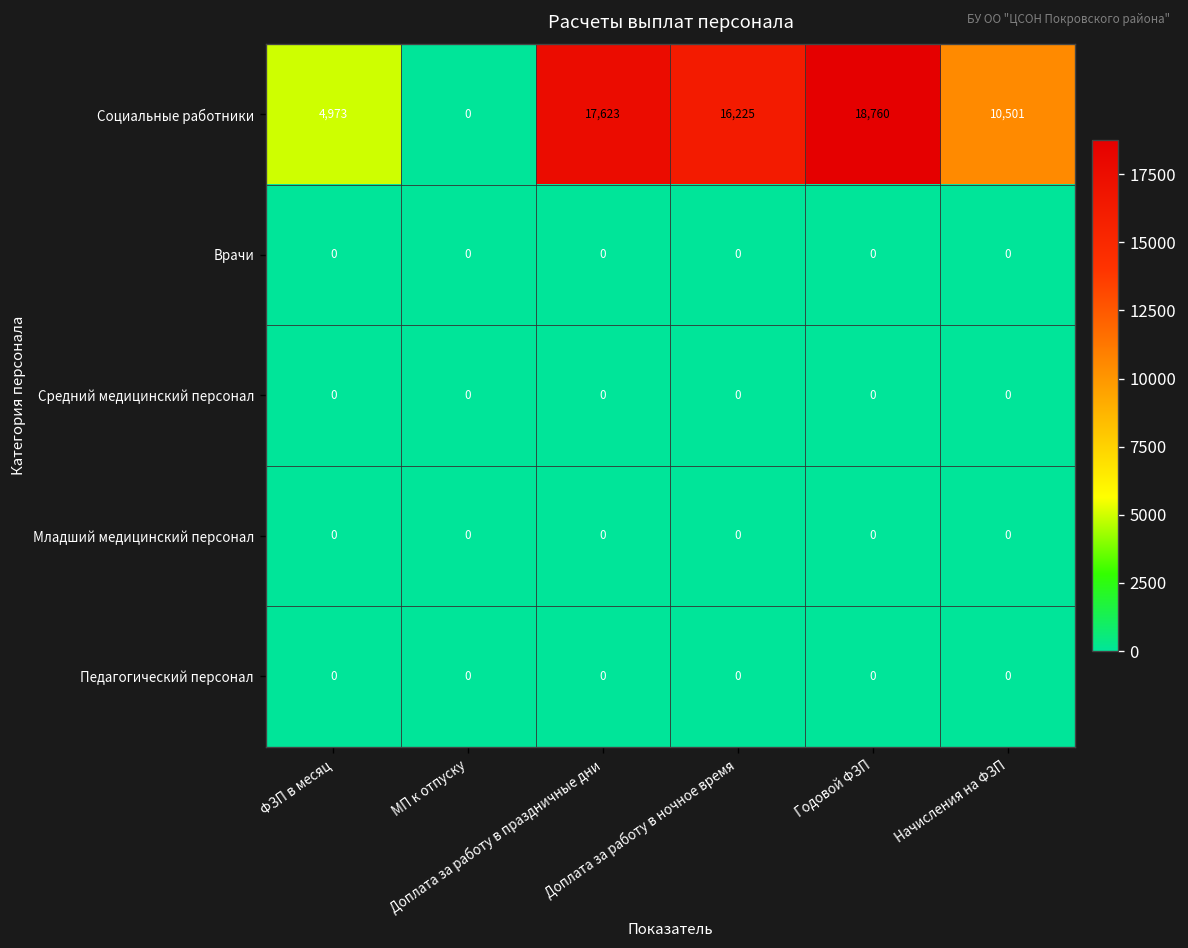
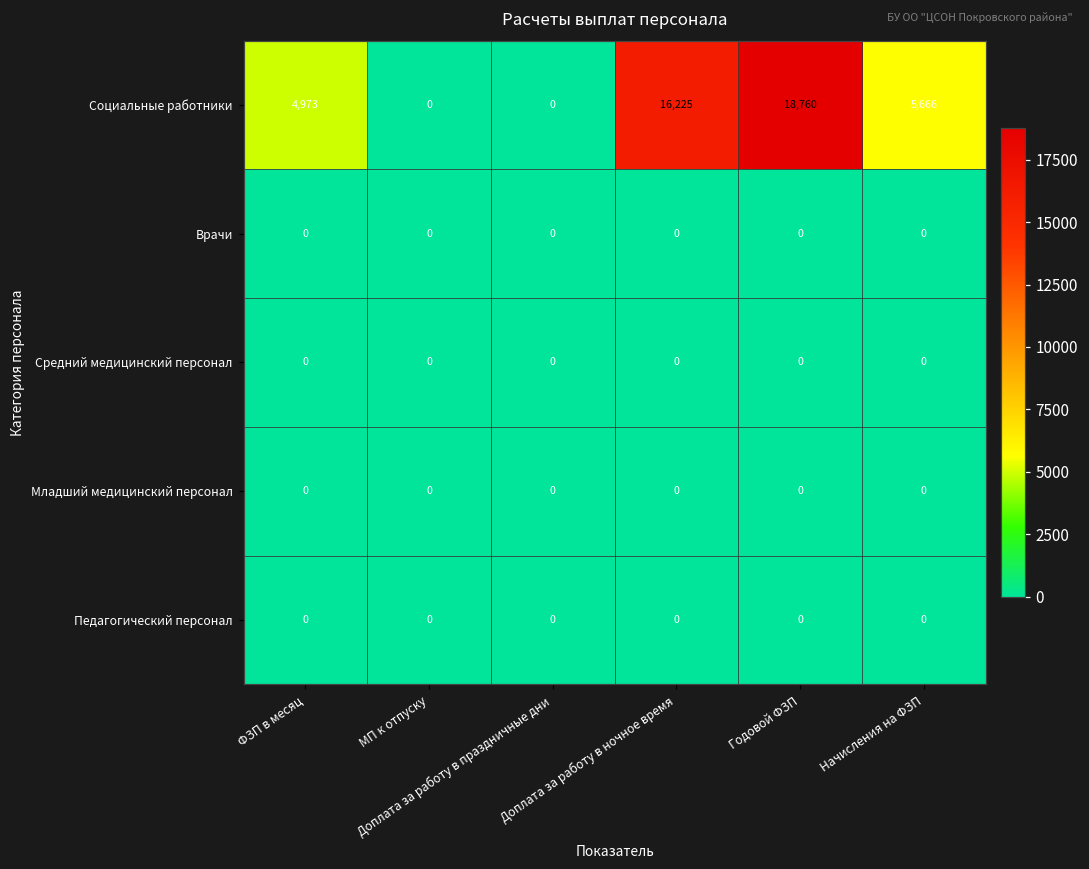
  {
    "Социальные работники": {
      "ФЗП в месяц": "4,973",
      "МП к отпуску": "0",
-     "Доплата за работу в праздничные дни": "17,623",
+     "Доплата за работу в праздничные дни": "0",
      "Доплата за работу в ночное время": "16,225",
      "Годовой ФЗП": "18,760",
-     "Начисления на ФЗП": "10,501"
+     "Начисления на ФЗП": "5,666"
    },
    "Врачи": {
      "ФЗП в месяц": "0",
      "МП к отпуску": "0",
      "Доплата за работу в праздничные дни": "0",
      "Доплата за работу в ночное время": "0",
      "Годовой ФЗП": "0",
      "Начисления на ФЗП": "0"
    },
    "Средний медицинский персонал": {
      "ФЗП в месяц": "0",
      "МП к отпуску": "0",
      "Доплата за работу в праздничные дни": "0",
      "Доплата за работу в ночное время": "0",
      "Годовой ФЗП": "0",
      "Начисления на ФЗП": "0"
    },
    "Младший медицинский персонал": {
      "ФЗП в месяц": "0",
      "МП к отпуску": "0",
      "Доплата за работу в праздничные дни": "0",
      "Доплата за работу в ночное время": "0",
      "Годовой ФЗП": "0",
      "Начисления на ФЗП": "0"
    },
    "Педагогический персонал": {
      "ФЗП в месяц": "0",
      "МП к отпуску": "0",
      "Доплата за работу в праздничные дни": "0",
      "Доплата за работу в ночное время": "0",
      "Годовой ФЗП": "0",
      "Начисления на ФЗП": "0"
    }
  }
